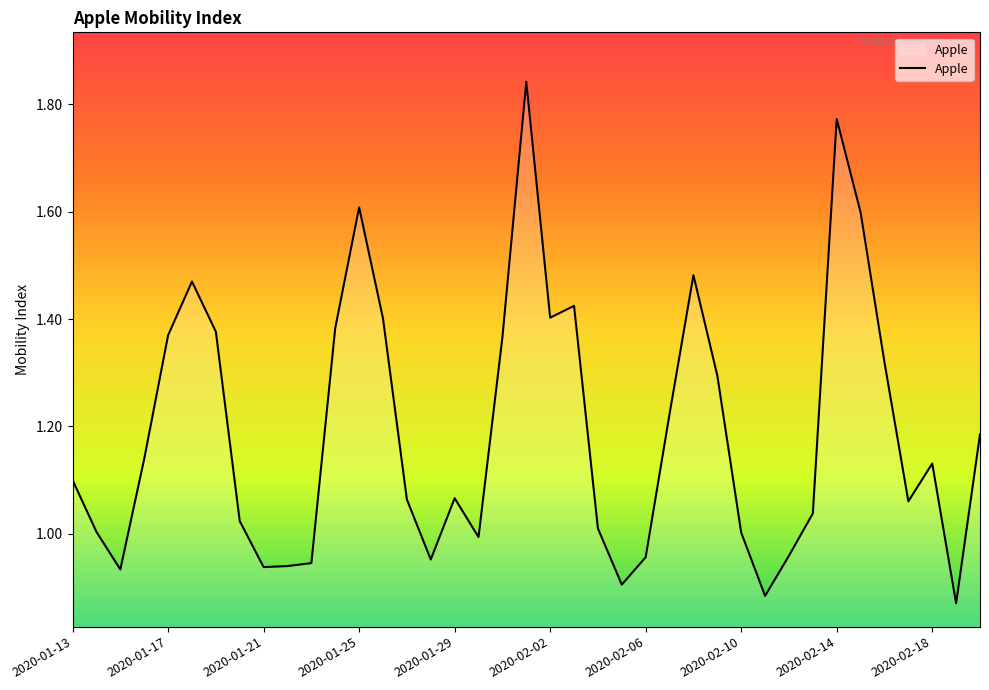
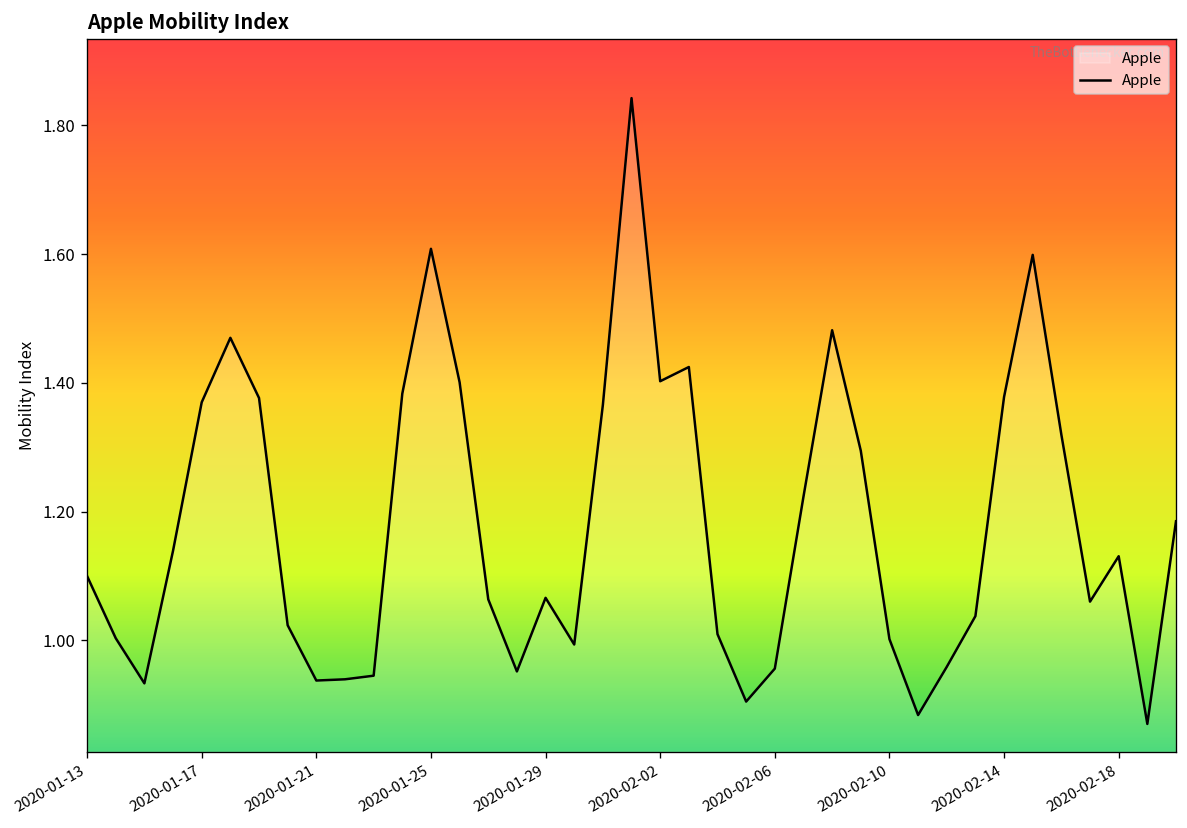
  {
    "2020-01-13": 1.10,
    "2020-01-17": 1.37,
    "2020-01-21": 0.94,
    "2020-01-25": 1.61,
    "2020-01-29": 1.07,
    "2020-02-02": 1.40,
    "2020-02-06": 0.96,
    "2020-02-10": 1.00,
-   "2020-02-14": 1.77,
+   "2020-02-14": 1.38,
    "2020-02-18": 1.13
  }
